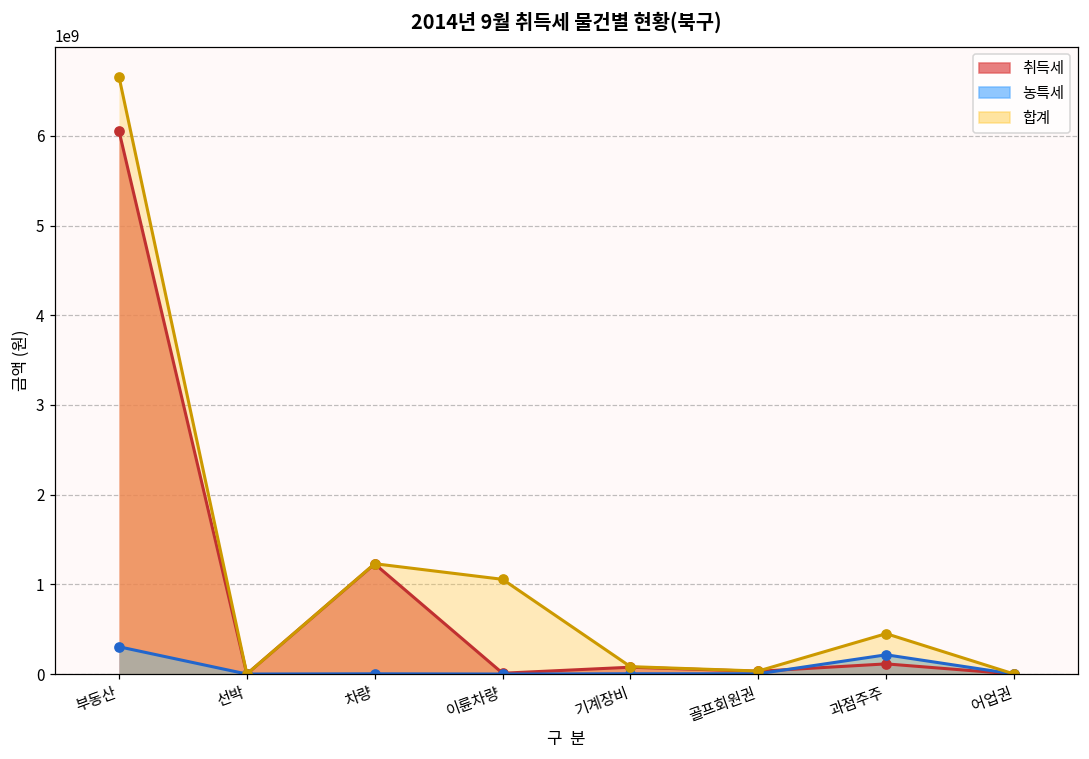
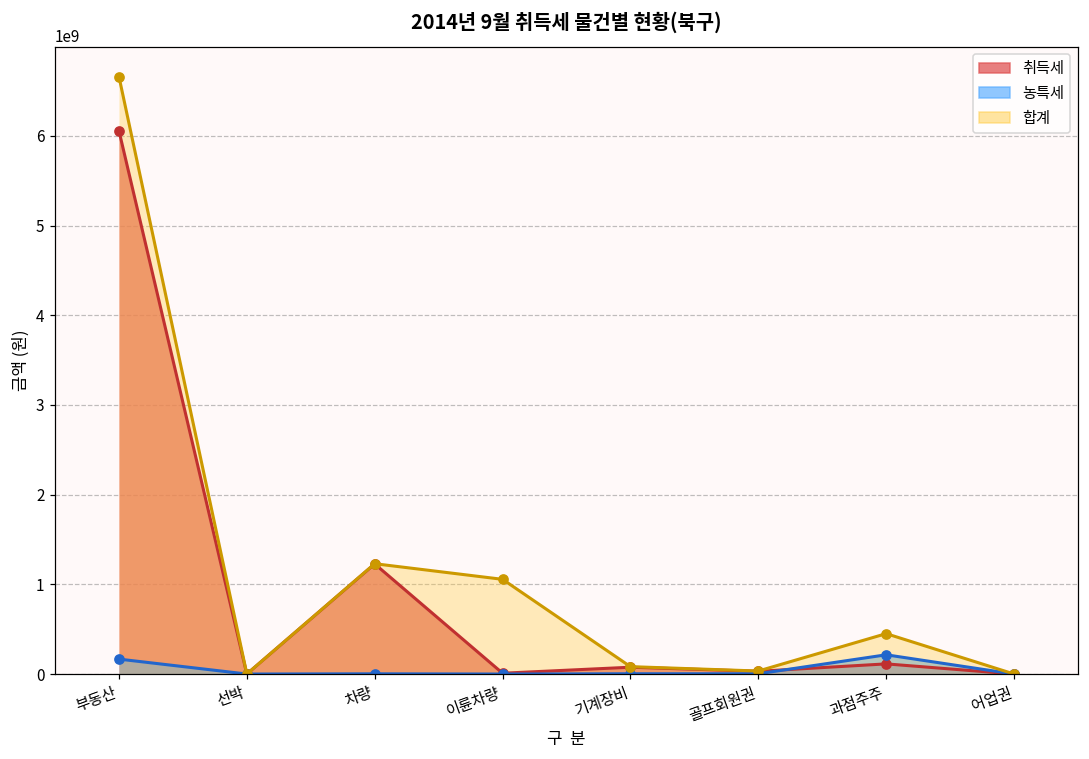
  {
    "취득세": {
      "부동산": 6100000000,
      "과점주주": 100000000
    },
    "농특세": {
-     "부동산": 300000000,
+     "부동산": 200000000,
      "차량": 0,
      "기계장비": 0,
      "과점주주": 200000000
    },
    "합계": {
      "부동산": 6700000000,
      "이륜차량": 1100000000,
      "과점주주": 500000000
    }
  }
